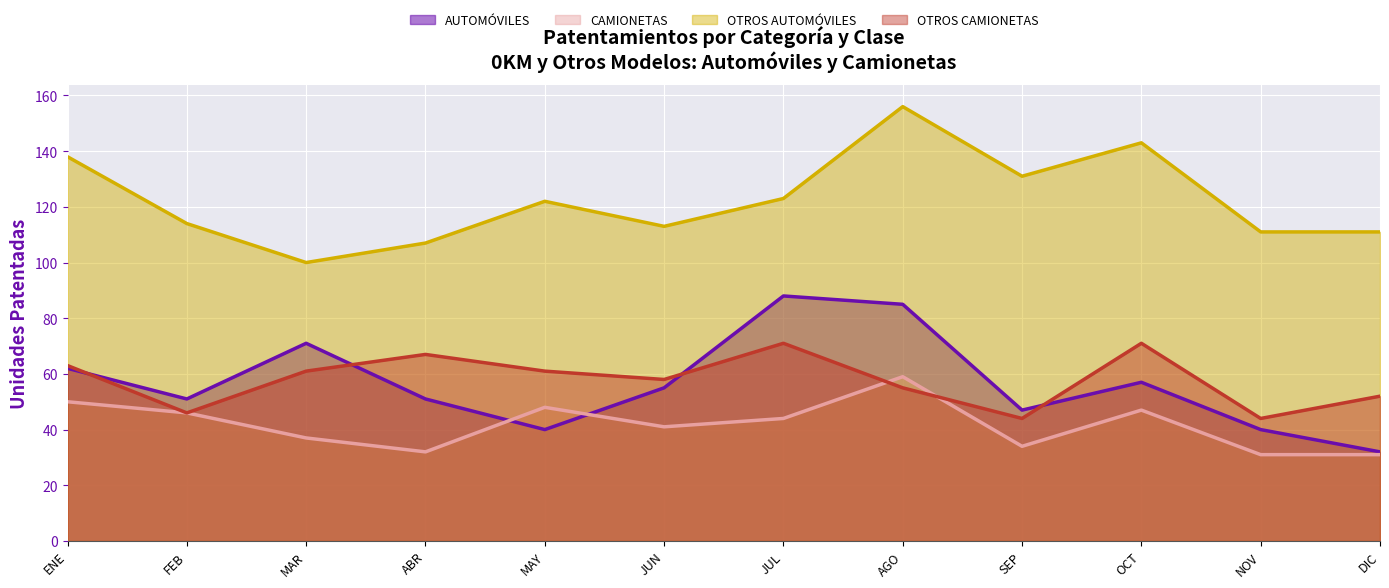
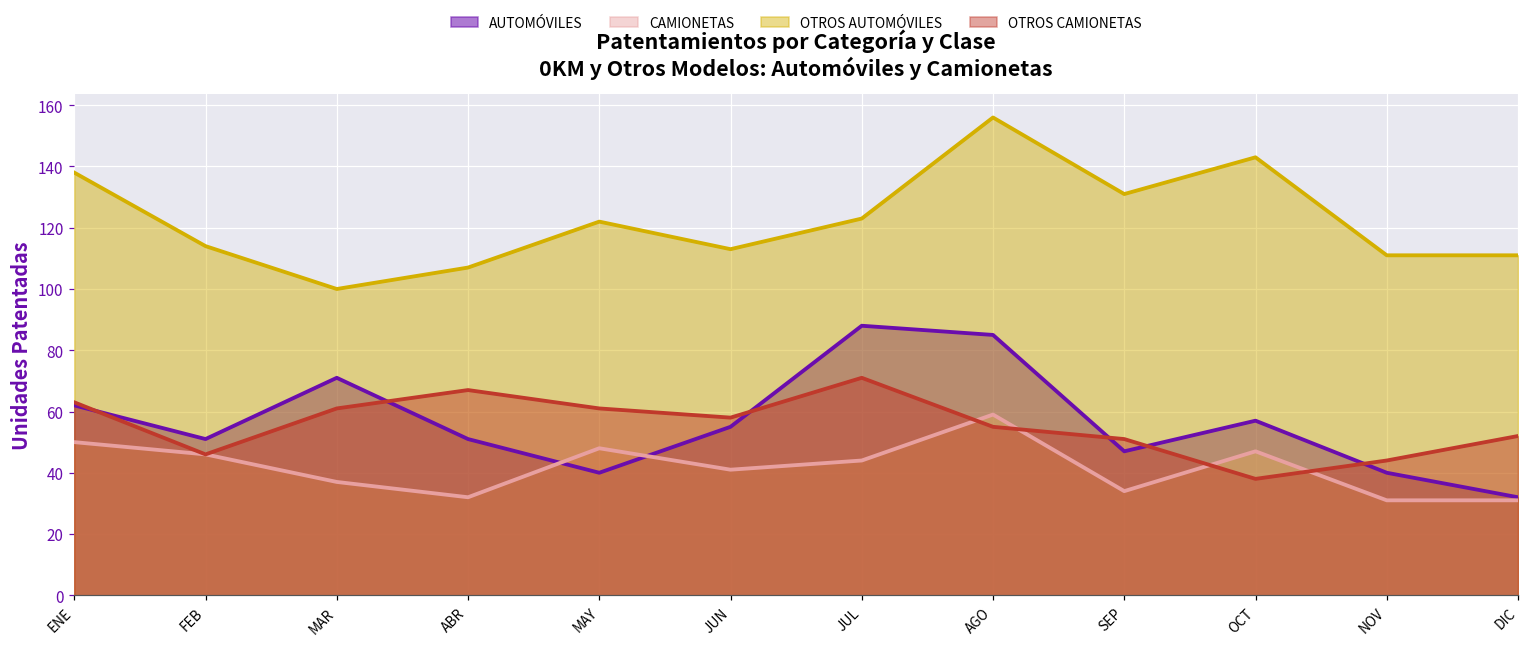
  {
    "AUTOMÓVILES": {
      "ENE": 62,
      "FEB": 51,
      "MAR": 71,
      "ABR": 51,
      "MAY": 40,
      "JUN": 55,
      "JUL": 88,
      "AGO": 85,
      "SEP": 47,
      "OCT": 57,
      "NOV": 40,
      "DIC": 32
    },
    "CAMIONETAS": {
      "ENE": 50,
      "MAR": 37,
      "ABR": 32,
      "MAY": 48,
      "JUN": 41,
      "JUL": 44,
      "AGO": 59,
      "SEP": 34,
      "OCT": 47,
      "NOV": 31,
      "DIC": 31
    },
    "OTROS AUTOMÓVILES": {
      "ENE": 138,
      "FEB": 114,
      "MAR": 100,
      "ABR": 107,
      "MAY": 122,
      "JUN": 113,
      "JUL": 123,
      "AGO": 156,
      "SEP": 131,
      "OCT": 143,
      "NOV": 111,
      "DIC": 111
    },
    "OTROS CAMIONETAS": {
      "ENE": 63,
      "MAR": 61,
      "ABR": 67,
      "MAY": 61,
      "JUN": 58,
      "JUL": 71,
      "AGO": 55,
-     "SEP": 44,
-     "OCT": 71,
+     "SEP": 51,
+     "OCT": 38,
      "NOV": 44,
      "DIC": 52
    }
  }
